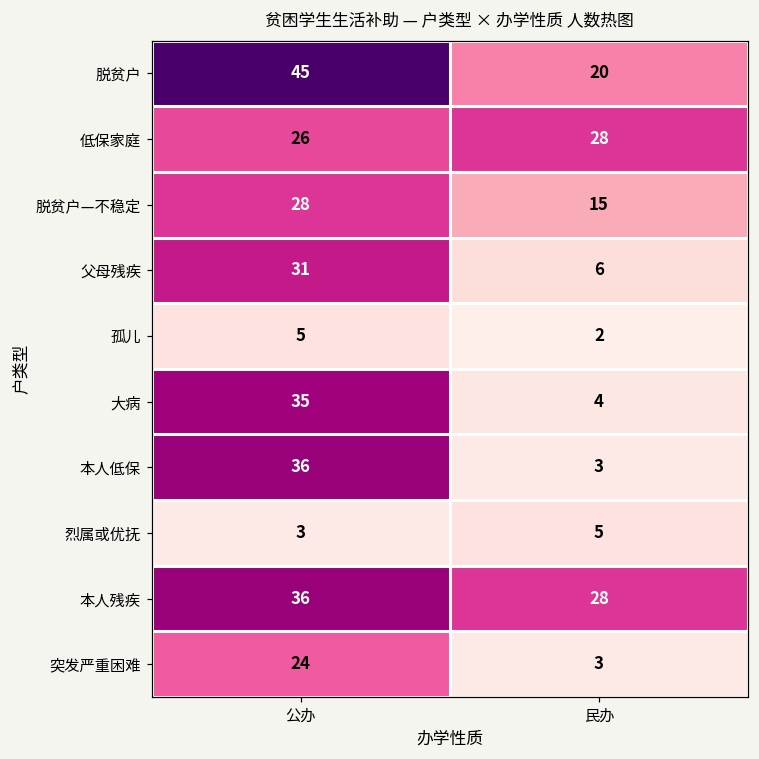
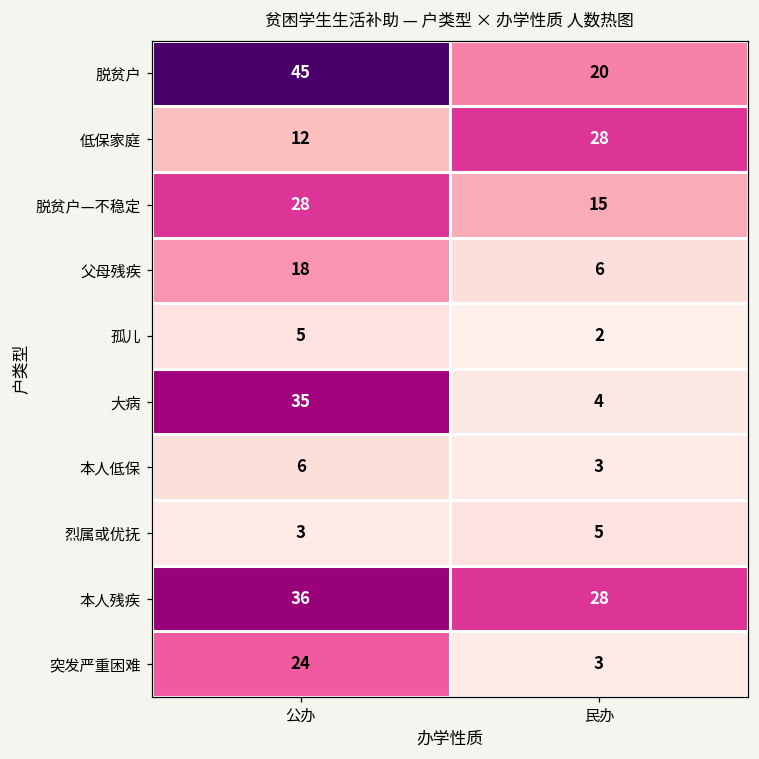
  {
    "脱贫户": {
      "公办": 45,
      "民办": 20
    },
    "低保家庭": {
-     "公办": 26,
+     "公办": 12,
      "民办": 28
    },
    "脱贫户—不稳定": {
      "公办": 28,
      "民办": 15
    },
    "父母残疾": {
-     "公办": 31,
+     "公办": 18,
      "民办": 6
    },
    "孤儿": {
      "公办": 5,
      "民办": 2
    },
    "大病": {
      "公办": 35,
      "民办": 4
    },
    "本人低保": {
-     "公办": 36,
+     "公办": 6,
      "民办": 3
    },
    "烈属或优抚": {
      "公办": 3,
      "民办": 5
    },
    "本人残疾": {
      "公办": 36,
      "民办": 28
    },
    "突发严重困难": {
      "公办": 24,
      "民办": 3
    }
  }
